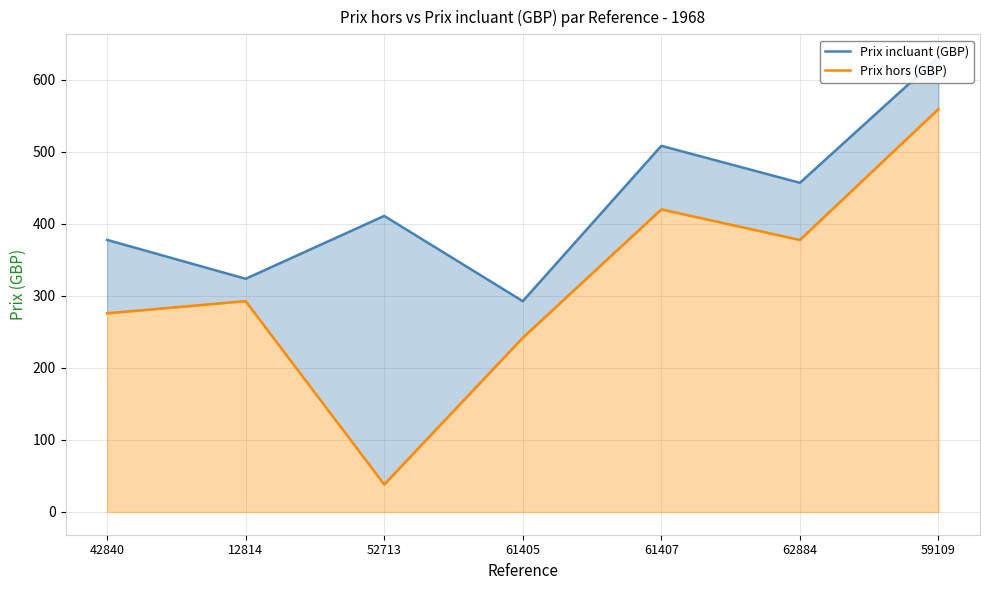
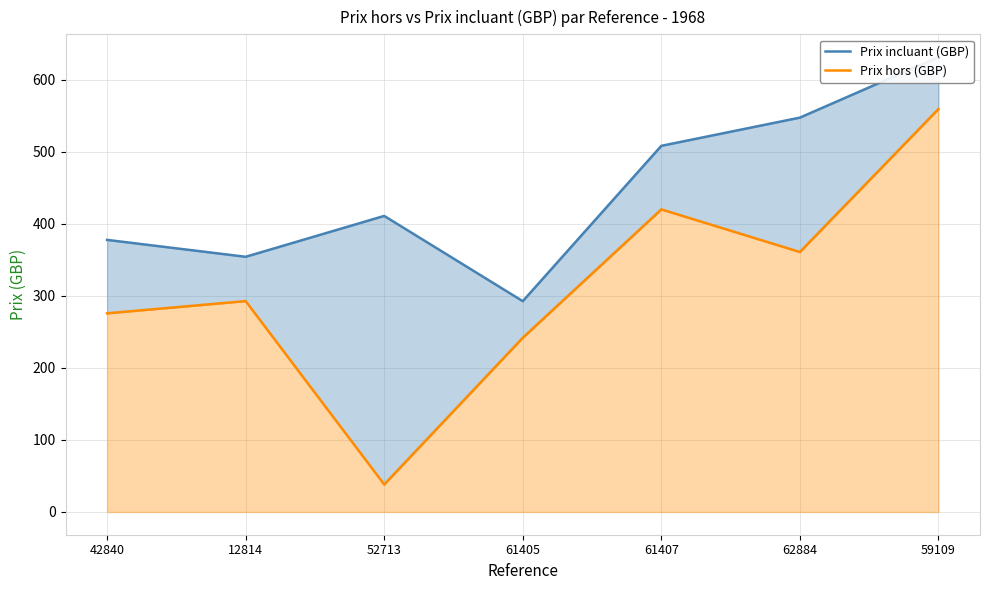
  {
    "Prix incluant (GBP)": {
      "42840": 380,
-     "12814": 320,
+     "12814": 350,
      "52713": 410,
      "61405": 290,
      "61407": 510,
-     "62884": 460
+     "62884": 550
    },
    "Prix hors (GBP)": {
      "42840": 280,
      "12814": 290,
      "52713": 40,
      "61405": 240,
      "61407": 420,
-     "62884": 380,
+     "62884": 360,
      "59109": 560
    }
  }
